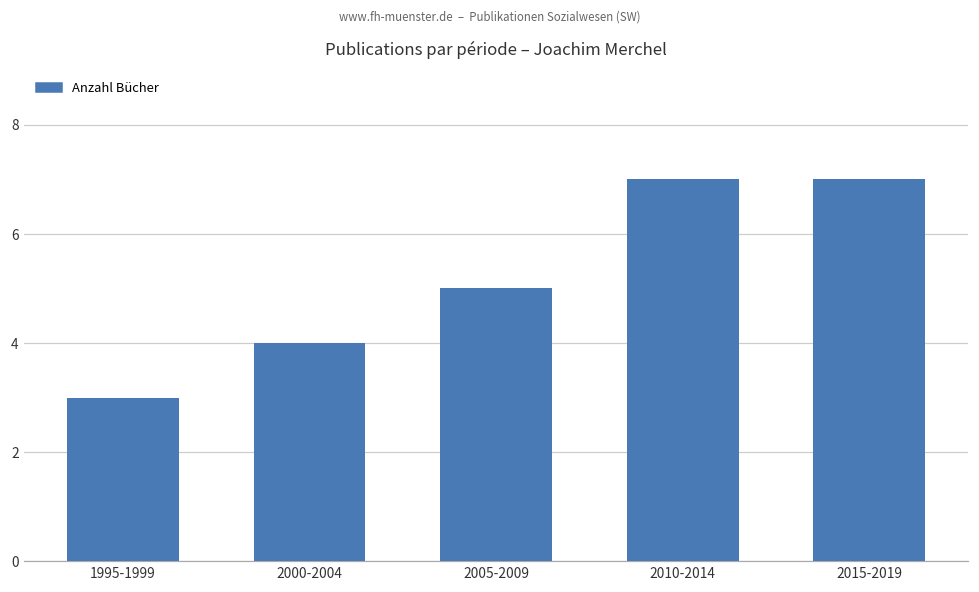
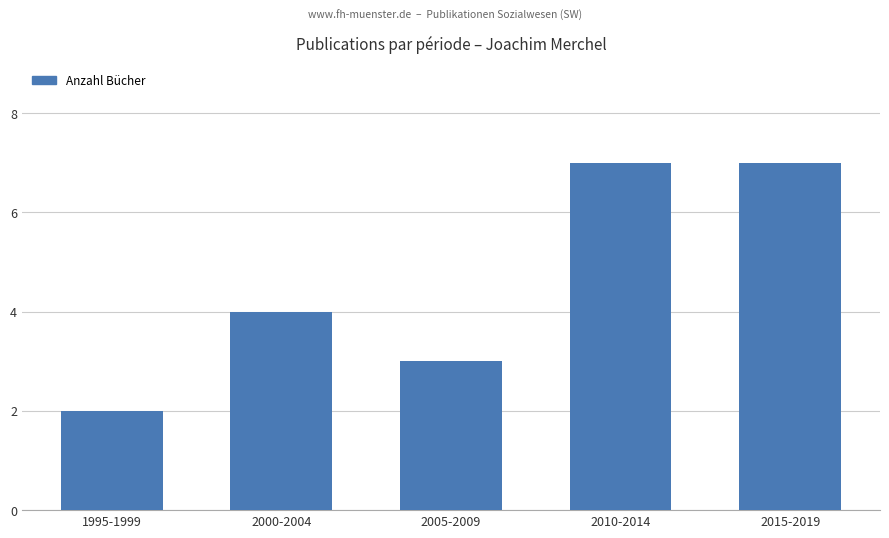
  {
-   "1995-1999": 3,
+   "1995-1999": 2,
    "2000-2004": 4,
-   "2005-2009": 5,
+   "2005-2009": 3,
    "2010-2014": 7,
    "2015-2019": 7
  }
